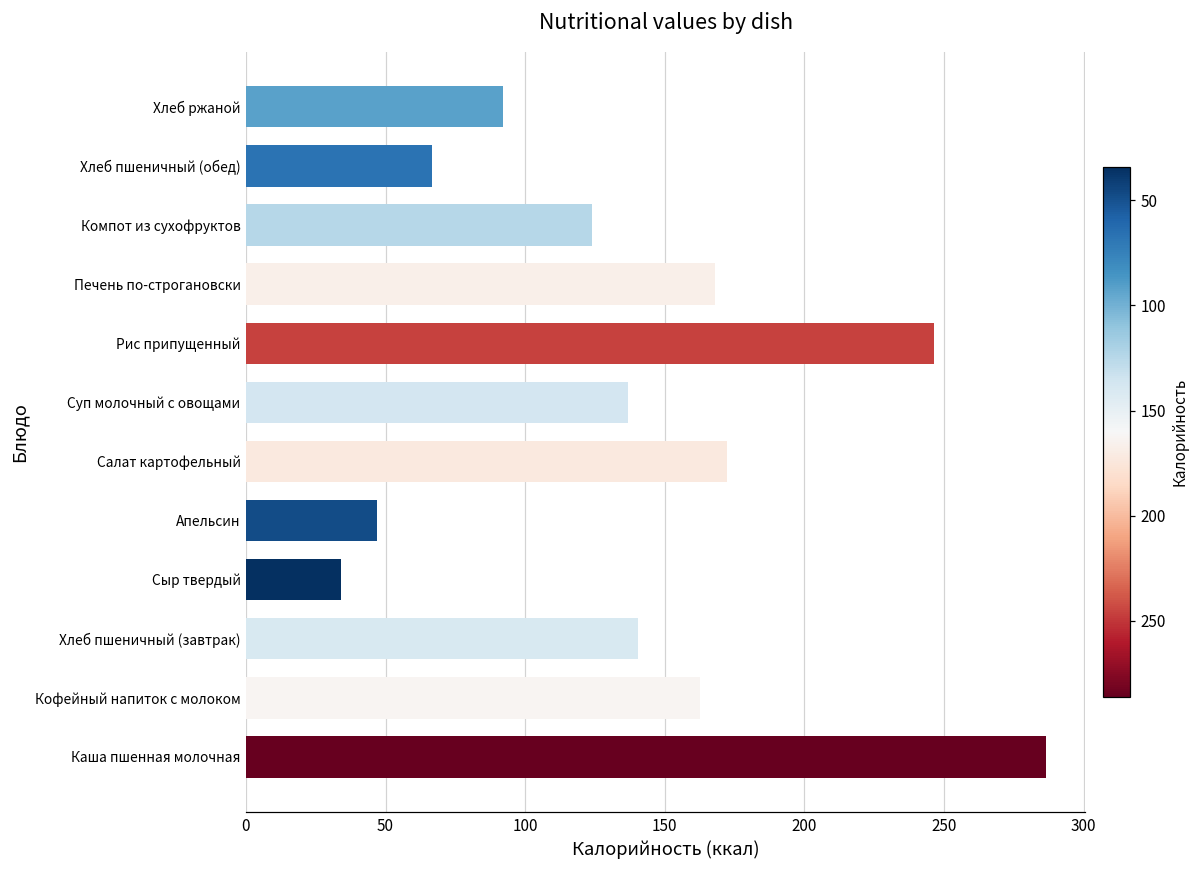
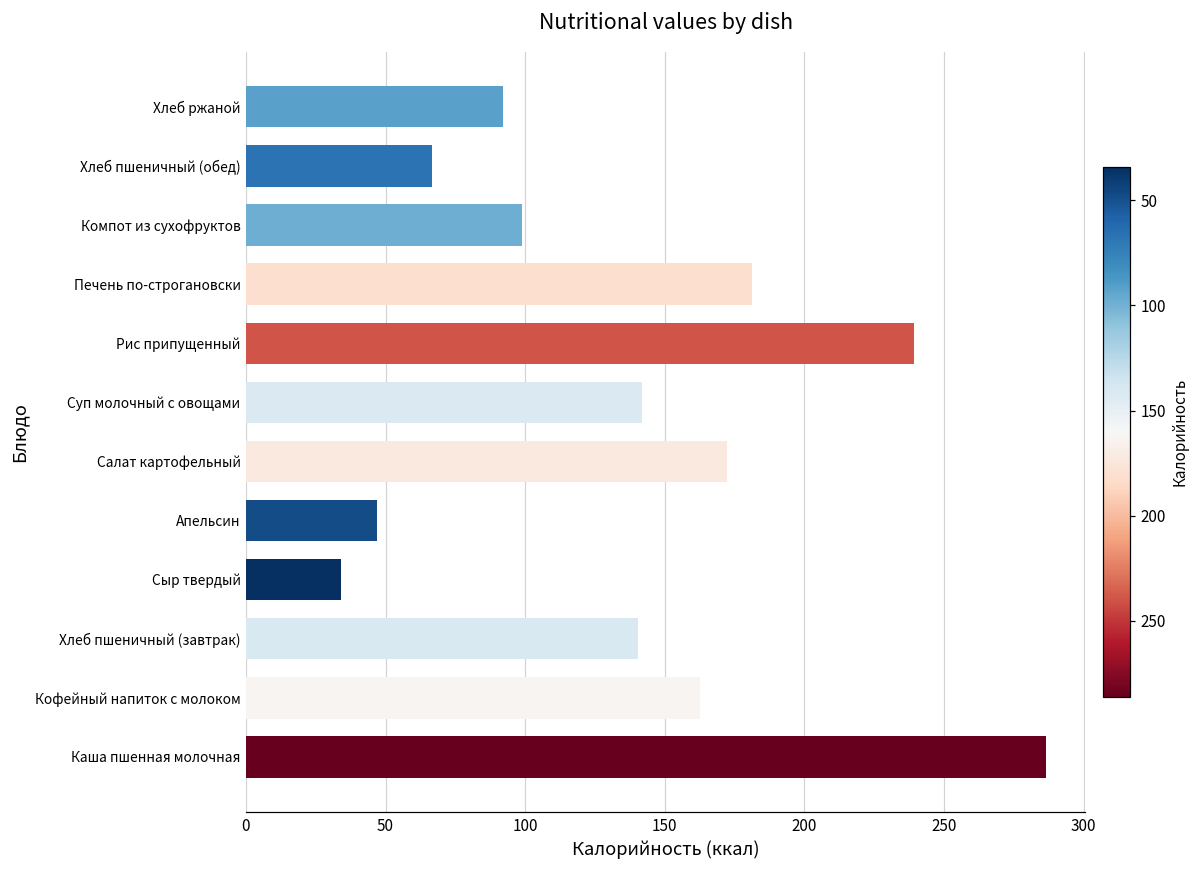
  {
    "Хлеб ржаной": 92,
    "Хлеб пшеничный (обед)": 67,
-   "Компот из сухофруктов": 124,
-   "Печень по-строгановски": 168,
-   "Рис припущенный": 246,
-   "Суп молочный с овощами": 137,
+   "Компот из сухофруктов": 99,
+   "Печень по-строгановски": 181,
+   "Рис припущенный": 239,
+   "Суп молочный с овощами": 142,
    "Салат картофельный": 172,
    "Апельсин": 47,
    "Сыр твердый": 34,
    "Хлеб пшеничный (завтрак)": 140,
    "Кофейный напиток с молоком": 163,
    "Каша пшенная молочная": 286
  }
